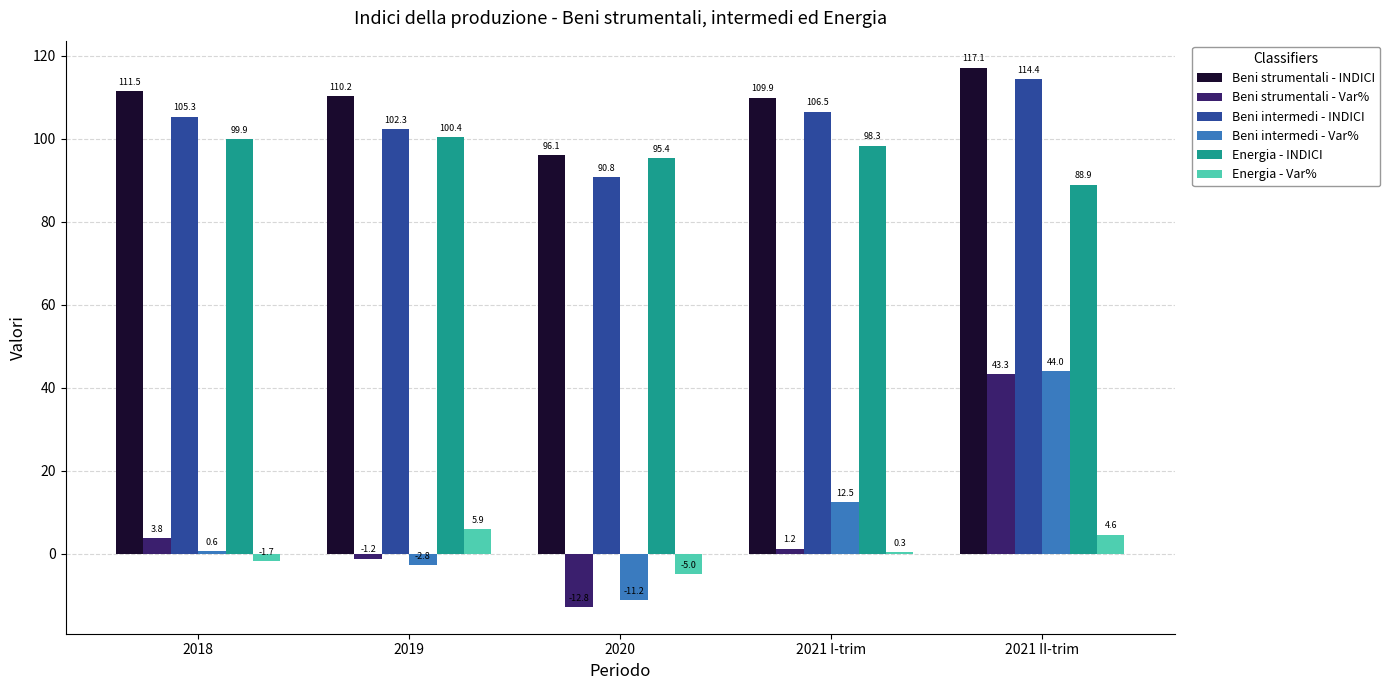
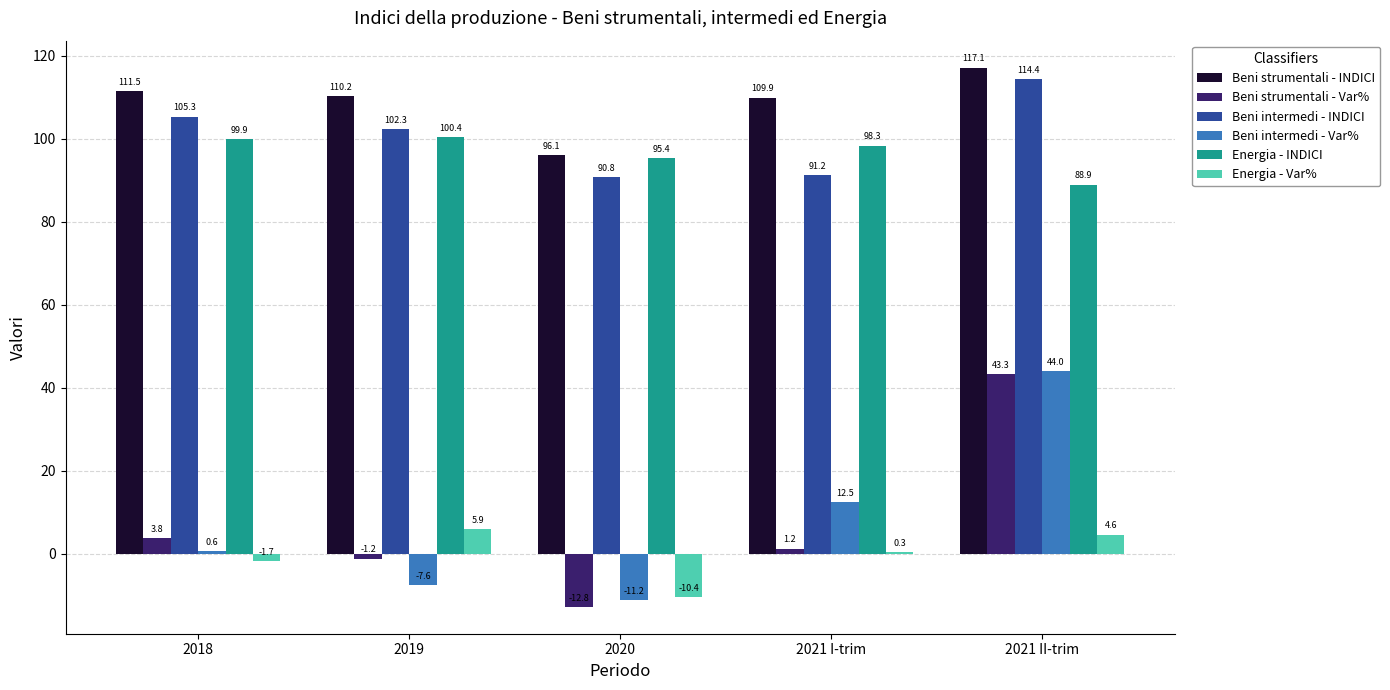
  {
    "Beni strumentali - INDICI": {
      "2018": 111.5,
      "2019": 110.2,
      "2020": 96.1,
      "2021 I-trim": 109.9,
      "2021 II-trim": 117.1
    },
    "Beni strumentali - Var%": {
      "2018": 3.8,
      "2019": -1.2,
      "2020": -12.8,
      "2021 I-trim": 1.2,
      "2021 II-trim": 43.3
    },
    "Beni intermedi - INDICI": {
      "2018": 105.3,
      "2019": 102.3,
      "2020": 90.8,
-     "2021 I-trim": 106.5,
+     "2021 I-trim": 91.2,
      "2021 II-trim": 114.4
    },
    "Beni intermedi - Var%": {
      "2018": 0.6,
-     "2019": -2.8,
+     "2019": -7.6,
      "2020": -11.2,
      "2021 I-trim": 12.5,
      "2021 II-trim": 44.0
    },
    "Energia - INDICI": {
      "2018": 99.9,
      "2019": 100.4,
      "2020": 95.4,
      "2021 I-trim": 98.3,
      "2021 II-trim": 88.9
    },
    "Energia - Var%": {
      "2018": -1.7,
      "2019": 5.9,
-     "2020": -5.0,
+     "2020": -10.4,
      "2021 I-trim": 0.3,
      "2021 II-trim": 4.6
    }
  }
